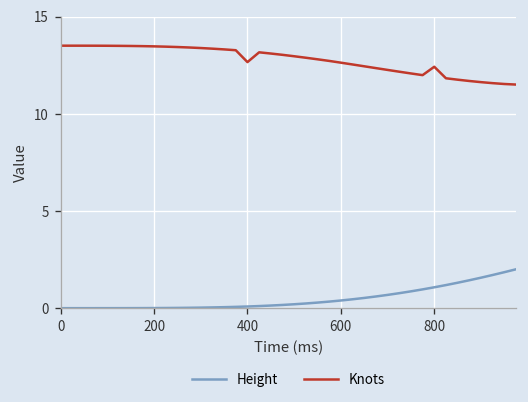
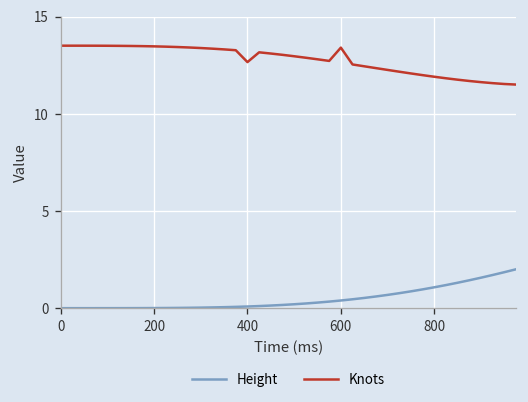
  {
    "Height": {
      "0": 0.0,
      "200": 0.0,
      "400": 0.1,
      "600": 0.4,
      "800": 1.1
    },
    "Knots": {
      "0": 13.5,
      "200": 13.5,
      "400": 12.7,
-     "600": 12.6,
-     "800": 12.4
+     "600": 13.4,
+     "800": 11.9
    }
  }
